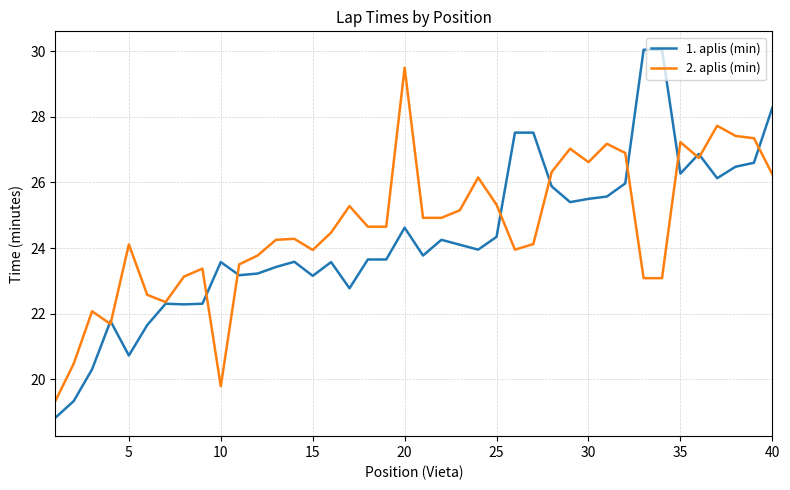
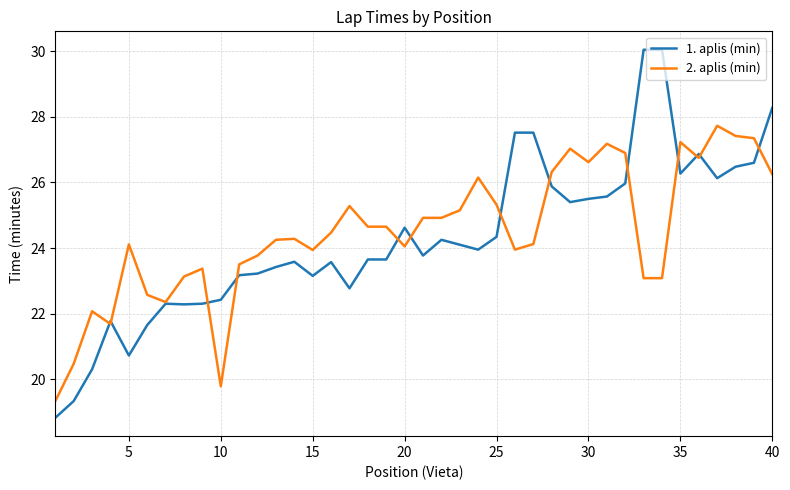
  {
    "1. aplis (min)": {
      "5": 20.7,
-     "10": 23.6,
+     "10": 22.4,
      "15": 23.2,
      "20": 24.6,
      "25": 24.3,
      "30": 25.5,
      "35": 26.3,
      "40": 28.3
    },
    "2. aplis (min)": {
      "5": 24.1,
      "10": 19.8,
      "15": 23.9,
-     "20": 29.5,
+     "20": 24.1,
      "25": 25.3,
      "30": 26.6,
      "35": 27.2,
      "40": 26.3
    }
  }
